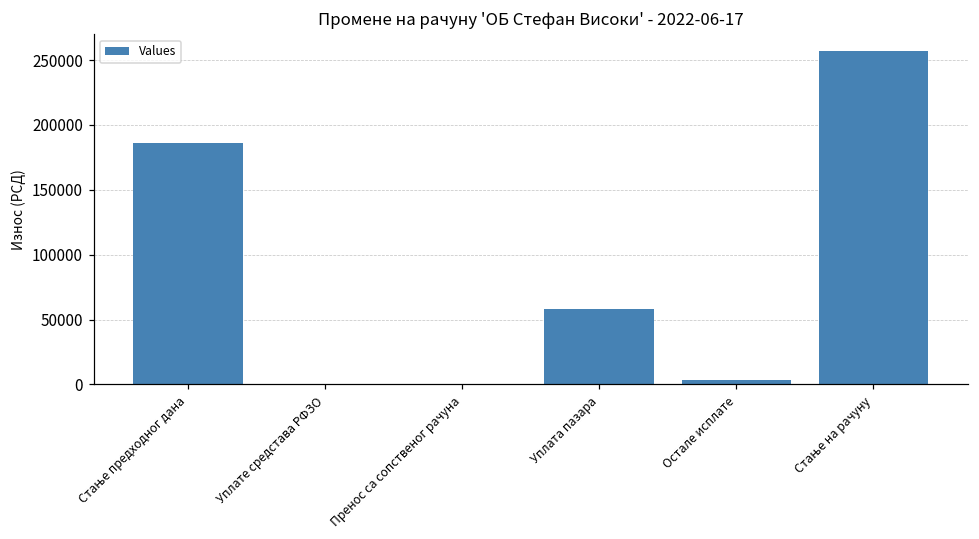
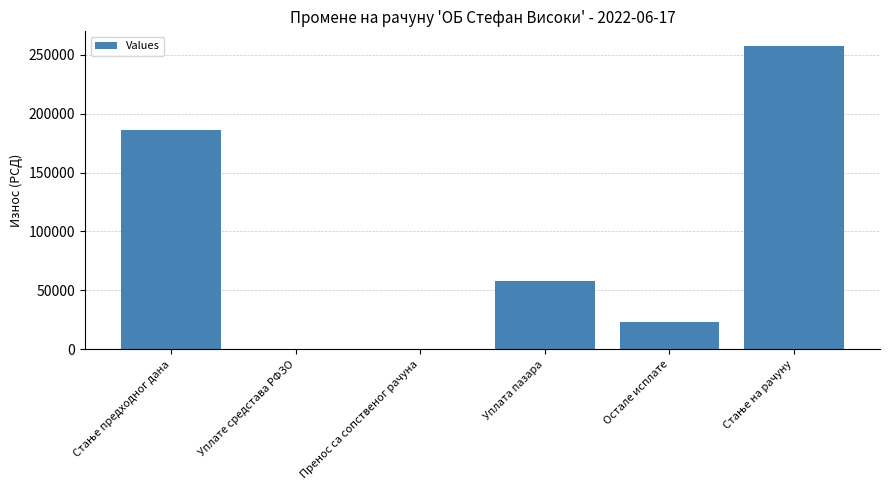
  {
    "Стање предходног дана": 186000,
    "Уплате средстава РФЗО": 0,
    "Пренос са сопственог рачуна": 0,
    "Уплата пазара": 58000,
-   "Остале исплате": 4000,
+   "Остале исплате": 23000,
    "Стање на рачуну": 257000
  }
